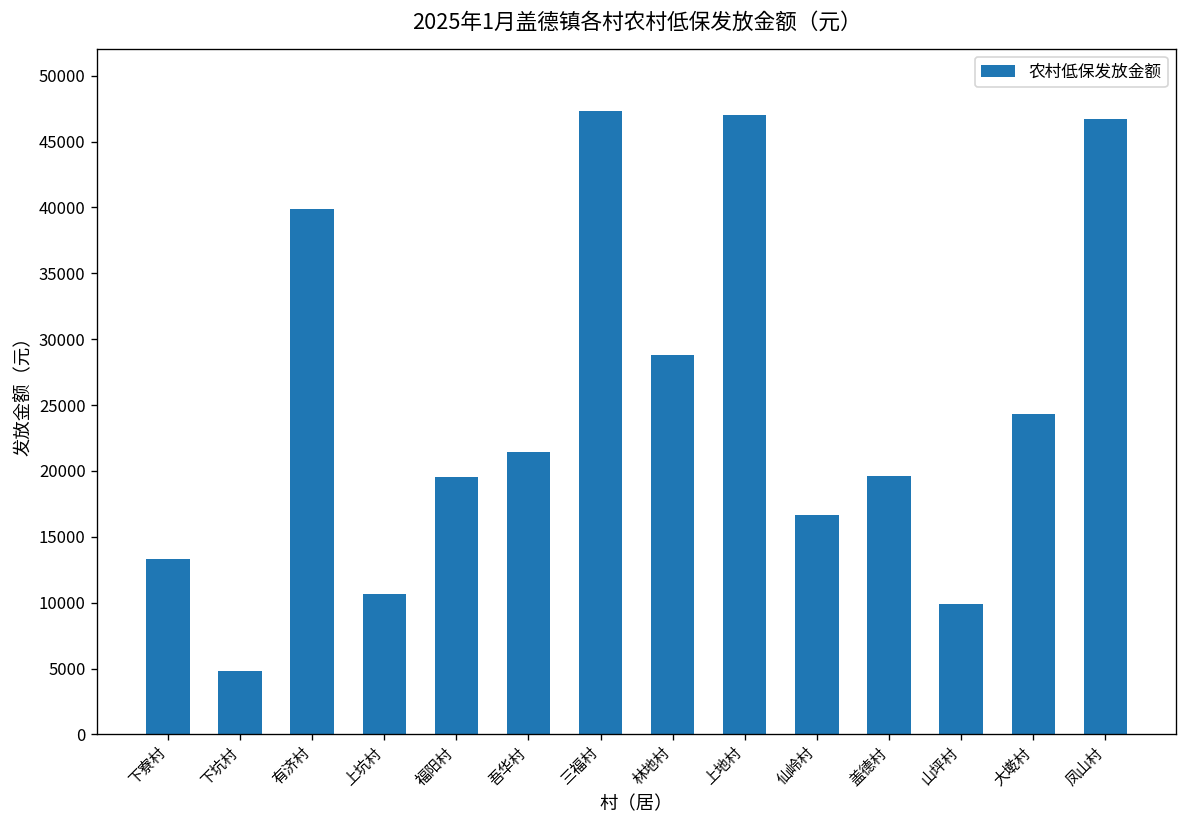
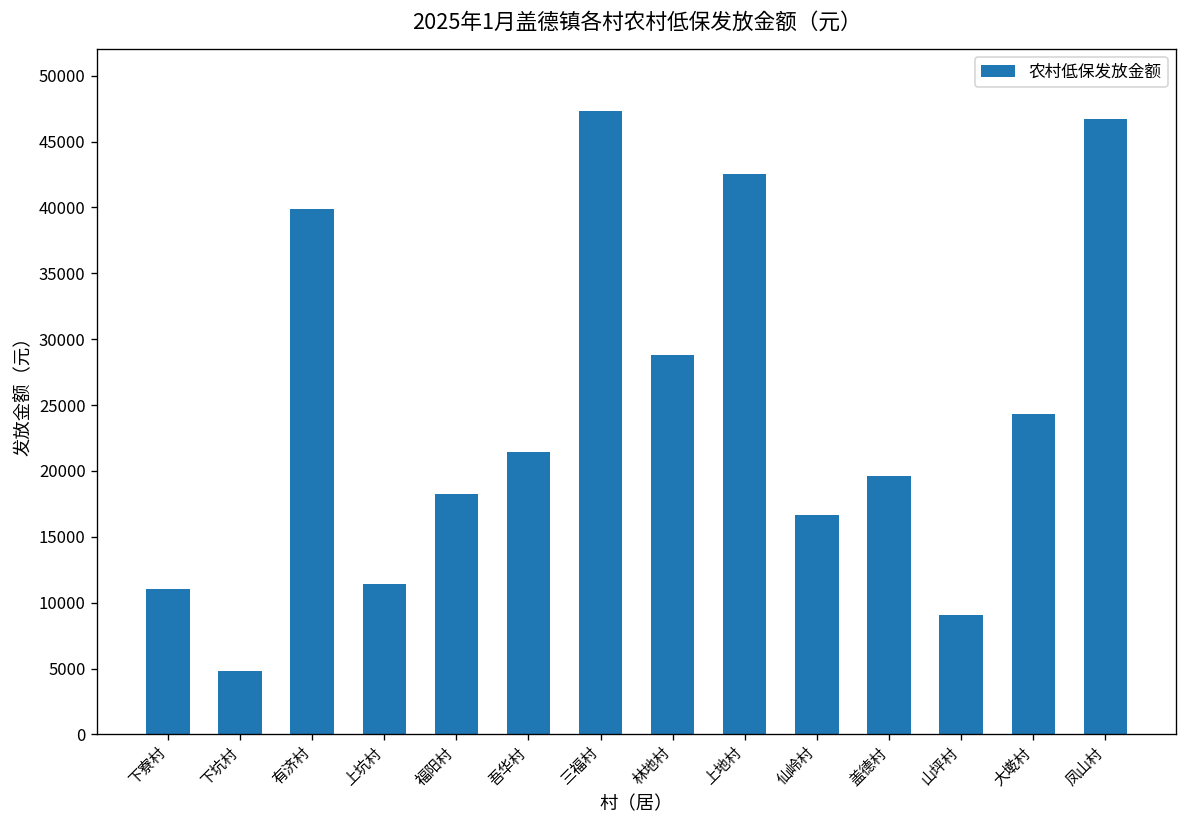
  {
-   "下寮村": 13300,
+   "下寮村": 11100,
    "下坑村": 4800,
    "有济村": 39800,
-   "上坑村": 10600,
-   "福阳村": 19500,
+   "上坑村": 11400,
+   "福阳村": 18200,
    "吾华村": 21400,
    "三福村": 47300,
    "林地村": 28800,
-   "上地村": 47000,
+   "上地村": 42500,
    "仙岭村": 16600,
    "盖德村": 19600,
-   "山坪村": 9900,
+   "山坪村": 9100,
    "大墘村": 24300,
    "凤山村": 46700
  }
